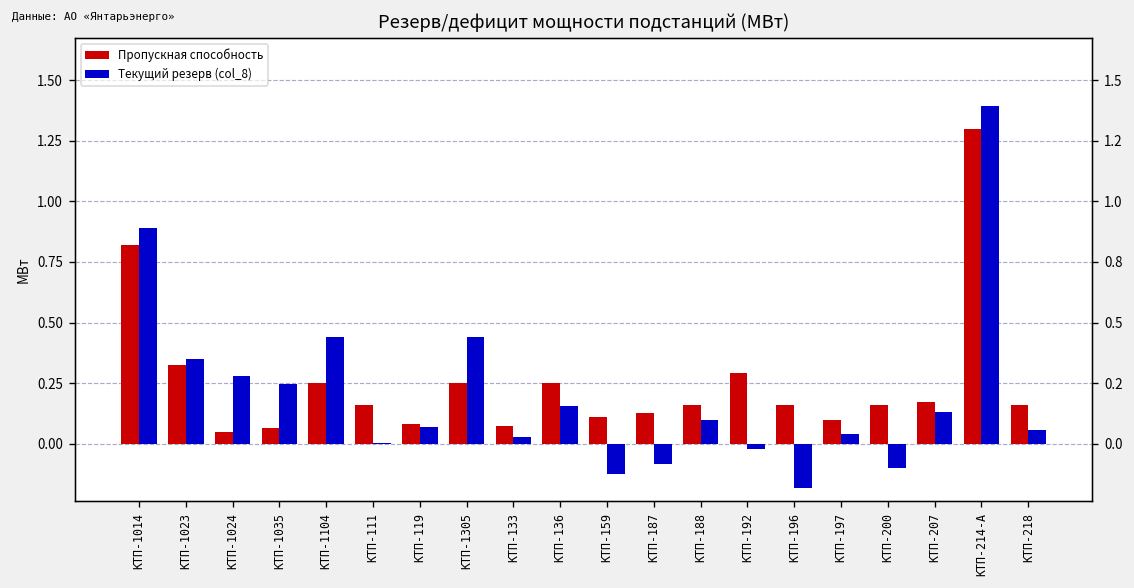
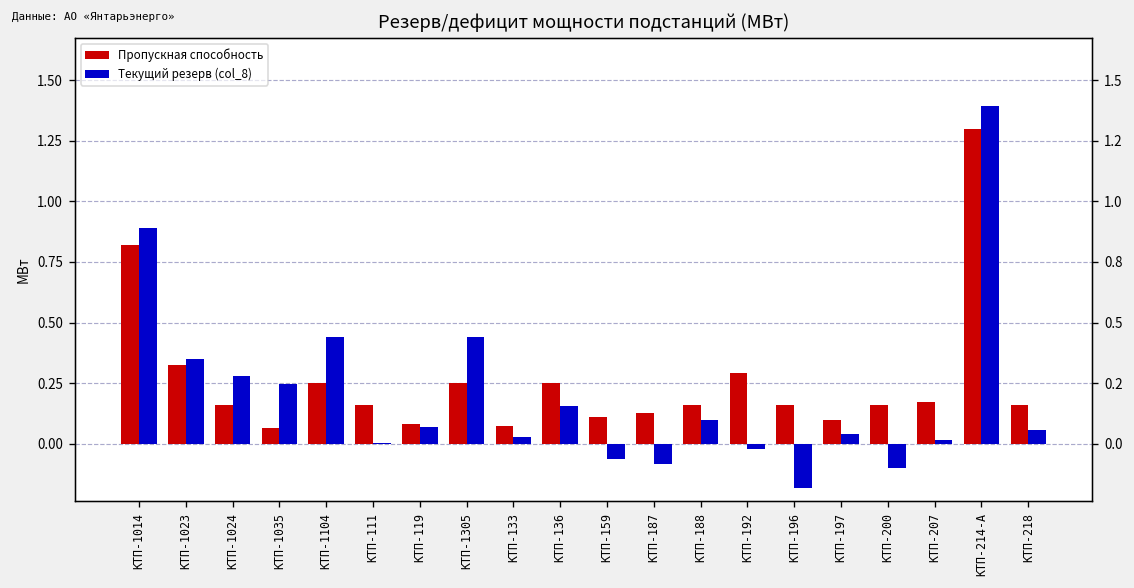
  {
    "Пропускная способность": {
      "КТП-1014": 0.82,
      "КТП-1023": 0.33,
-     "КТП-1024": 0.05,
+     "КТП-1024": 0.16,
      "КТП-1035": 0.06,
      "КТП-1104": 0.25,
      "КТП-111": 0.16,
      "КТП-119": 0.08,
      "КТП-1305": 0.25,
      "КТП-133": 0.07,
      "КТП-136": 0.25,
      "КТП-159": 0.11,
      "КТП-187": 0.13,
      "КТП-188": 0.16,
      "КТП-192": 0.29,
      "КТП-196": 0.16,
      "КТП-197": 0.10,
      "КТП-200": 0.16,
      "КТП-207": 0.17,
      "КТП-214-А": 1.30,
      "КТП-218": 0.16
    },
    "Текущий резерв (col_8)": {
      "КТП-1014": 0.89,
      "КТП-1023": 0.35,
      "КТП-1024": 0.28,
      "КТП-1035": 0.25,
      "КТП-1104": 0.44,
      "КТП-119": 0.07,
      "КТП-1305": 0.44,
      "КТП-133": 0.03,
      "КТП-136": 0.16,
-     "КТП-159": -0.12,
+     "КТП-159": -0.06,
      "КТП-187": -0.08,
      "КТП-188": 0.10,
      "КТП-192": -0.02,
      "КТП-196": -0.18,
      "КТП-197": 0.04,
      "КТП-200": -0.10,
-     "КТП-207": 0.13,
+     "КТП-207": 0.01,
      "КТП-214-А": 1.40,
      "КТП-218": 0.06
    }
  }
